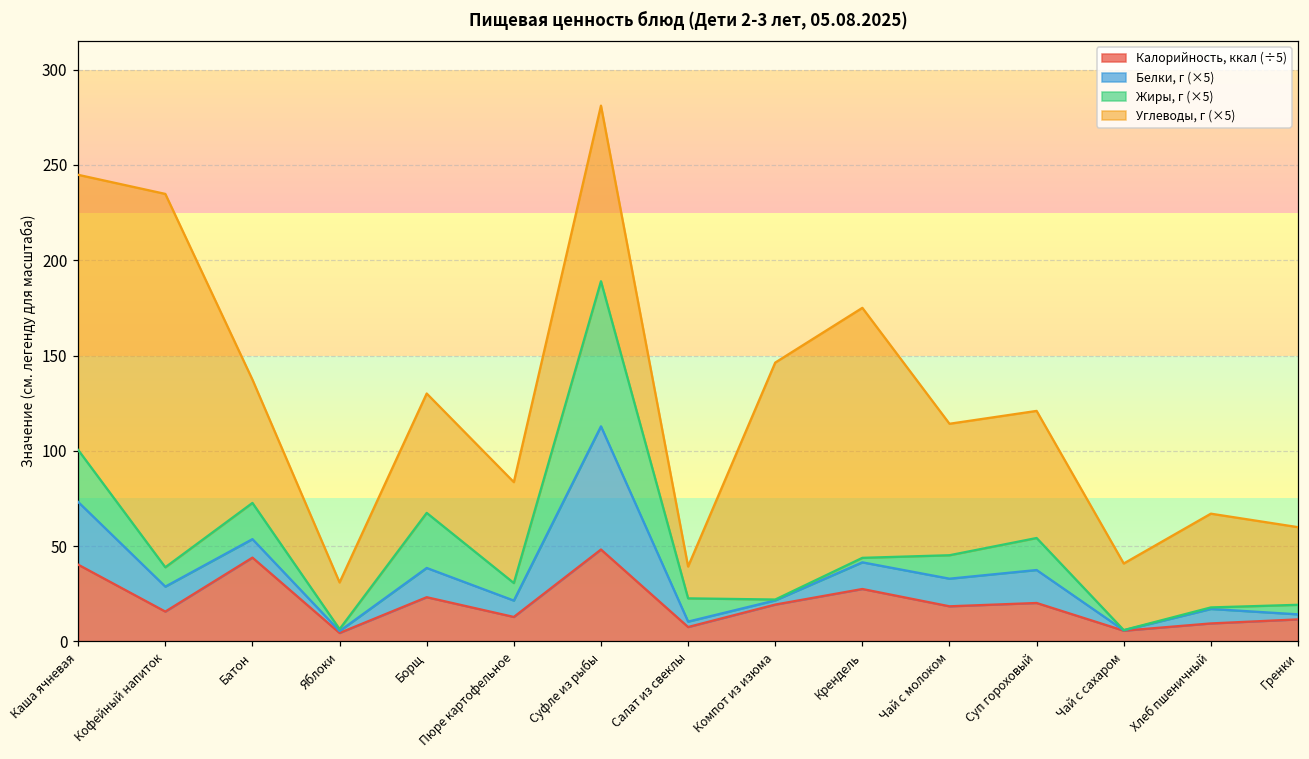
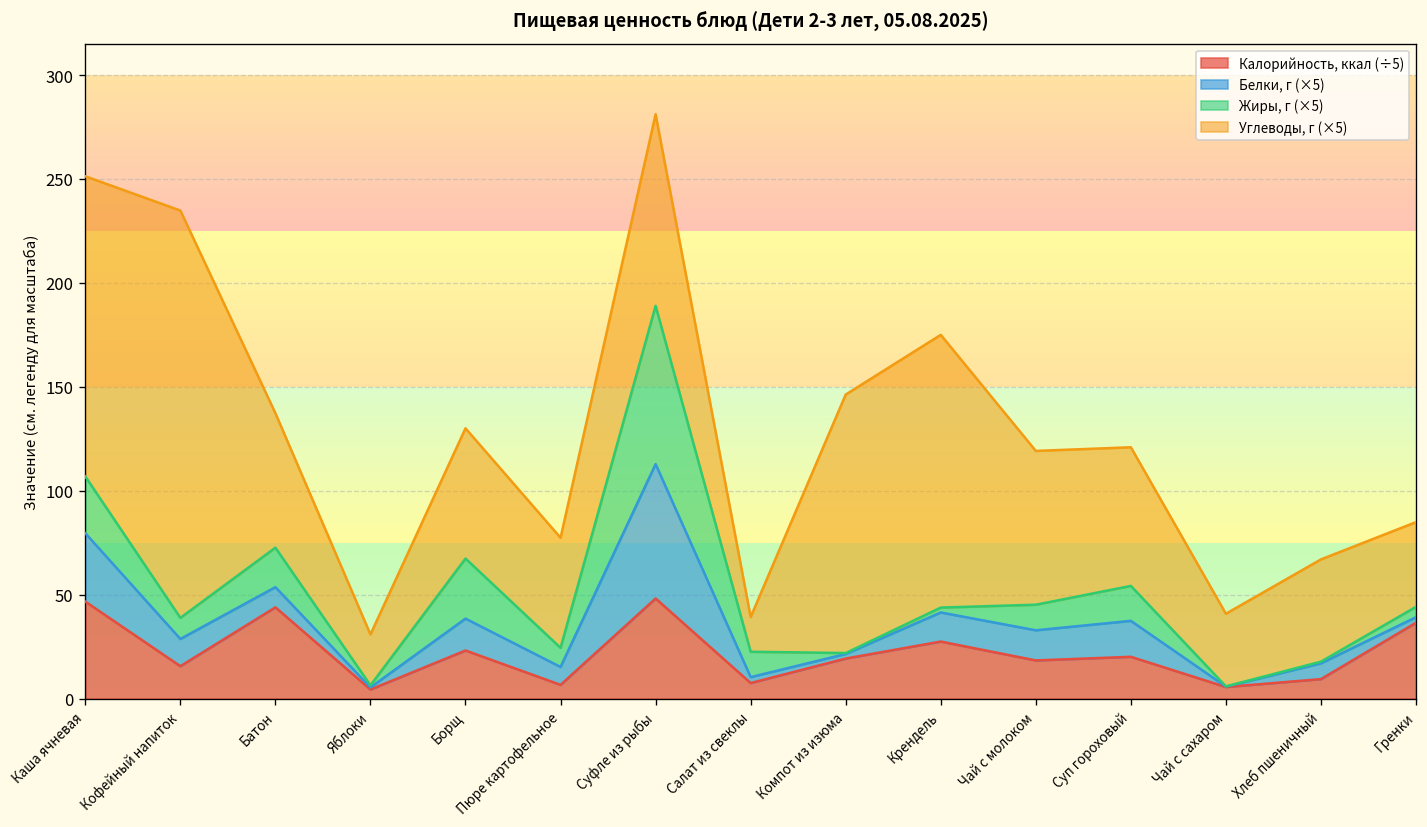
  {
    "Калорийность, ккал (÷5)": {
-     "Каша ячневая": 40,
+     "Каша ячневая": 47,
      "Кофейный напиток": 16,
      "Батон": 44,
      "Борщ": 23,
-     "Пюре картофельное": 13,
+     "Пюре картофельное": 7,
      "Суфле из рыбы": 48,
      "Салат из свеклы": 8,
      "Компот из изюма": 19,
      "Крендель": 27,
      "Чай с молоком": 18,
      "Суп гороховый": 20,
      "Хлеб пшеничный": 9,
-     "Гренки": 12
+     "Гренки": 37
    },
    "Белки, г (×5)": {
      "Каша ячневая": 33,
      "Кофейный напиток": 13,
      "Батон": 10,
      "Борщ": 15,
      "Пюре картофельное": 9,
      "Суфле из рыбы": 65,
      "Салат из свеклы": 3,
      "Крендель": 14,
      "Чай с молоком": 15,
      "Суп гороховый": 17,
      "Гренки": 3
    },
    "Жиры, г (×5)": {
      "Каша ячневая": 27,
      "Кофейный напиток": 10,
      "Батон": 19,
      "Борщ": 29,
      "Пюре картофельное": 9,
      "Суфле из рыбы": 76,
      "Салат из свеклы": 12,
      "Крендель": 2,
      "Чай с молоком": 12,
      "Суп гороховый": 17,
      "Гренки": 5
    },
    "Углеводы, г (×5)": {
      "Каша ячневая": 144,
      "Кофейный напиток": 196,
      "Батон": 65,
      "Яблоки": 25,
      "Борщ": 63,
      "Пюре картофельное": 53,
      "Суфле из рыбы": 92,
      "Салат из свеклы": 17,
      "Компот из изюма": 124,
      "Крендель": 131,
-     "Чай с молоком": 69,
+     "Чай с молоком": 74,
      "Суп гороховый": 67,
      "Чай с сахаром": 35,
      "Хлеб пшеничный": 49,
      "Гренки": 41
    }
  }
